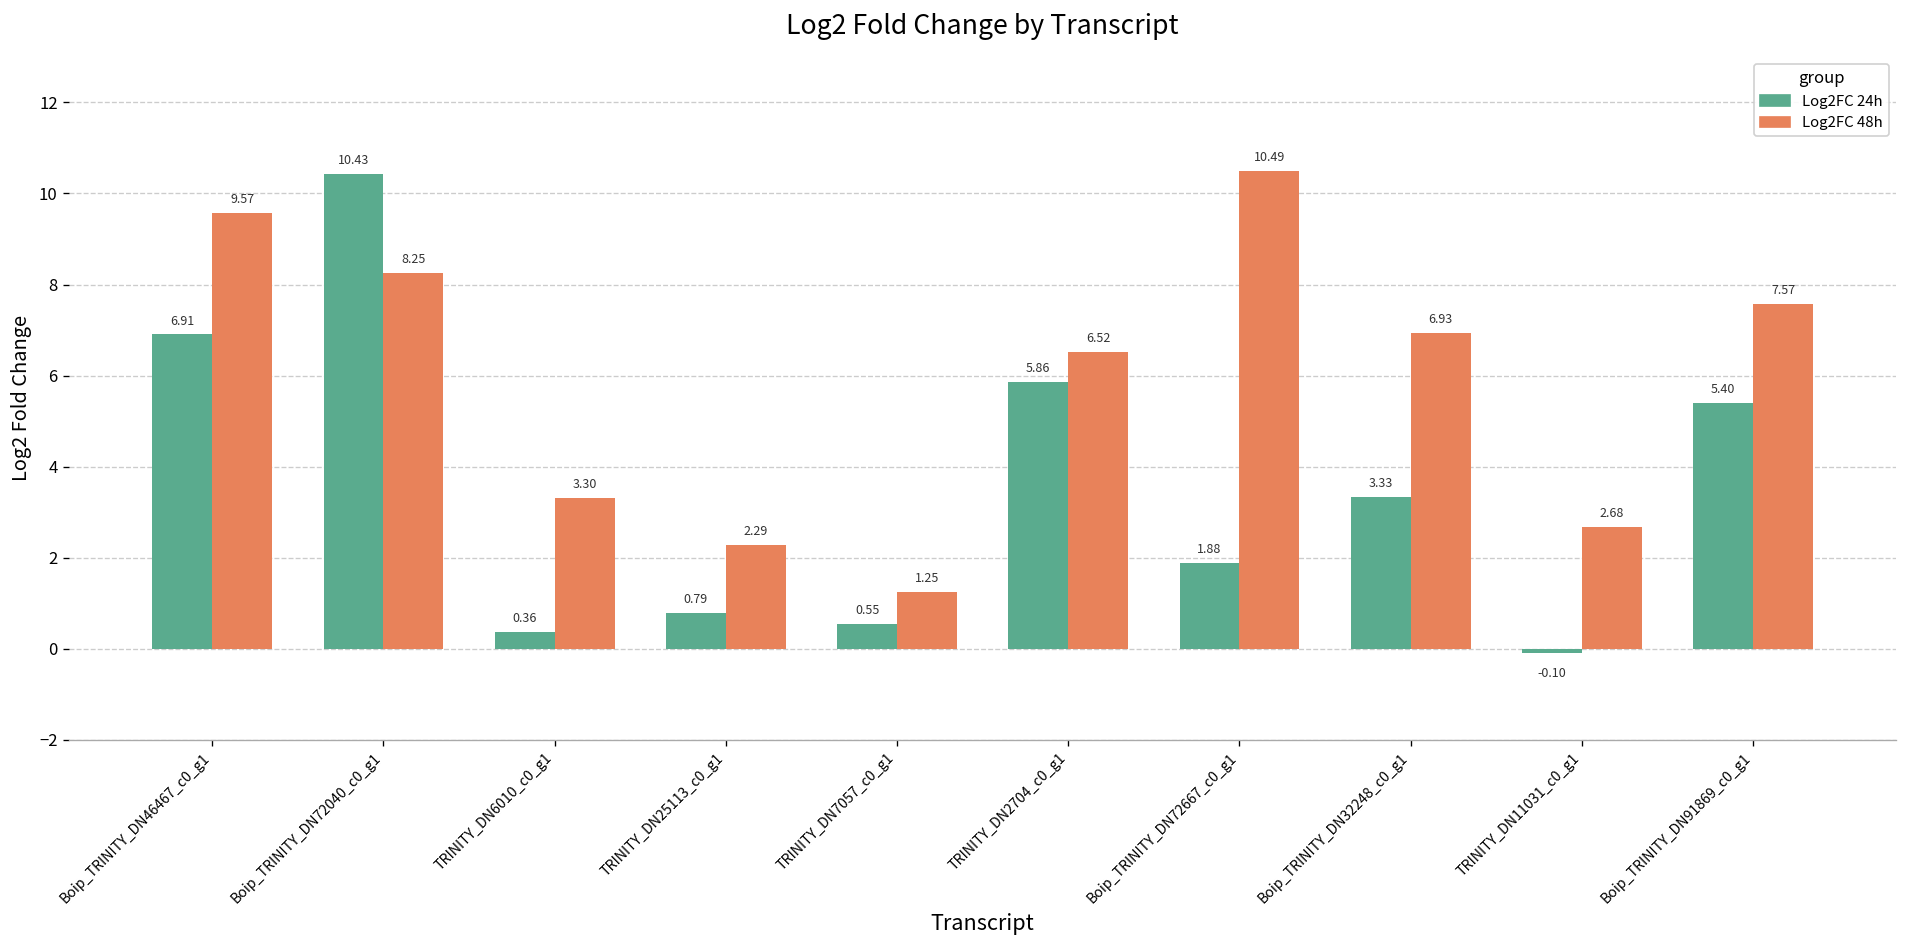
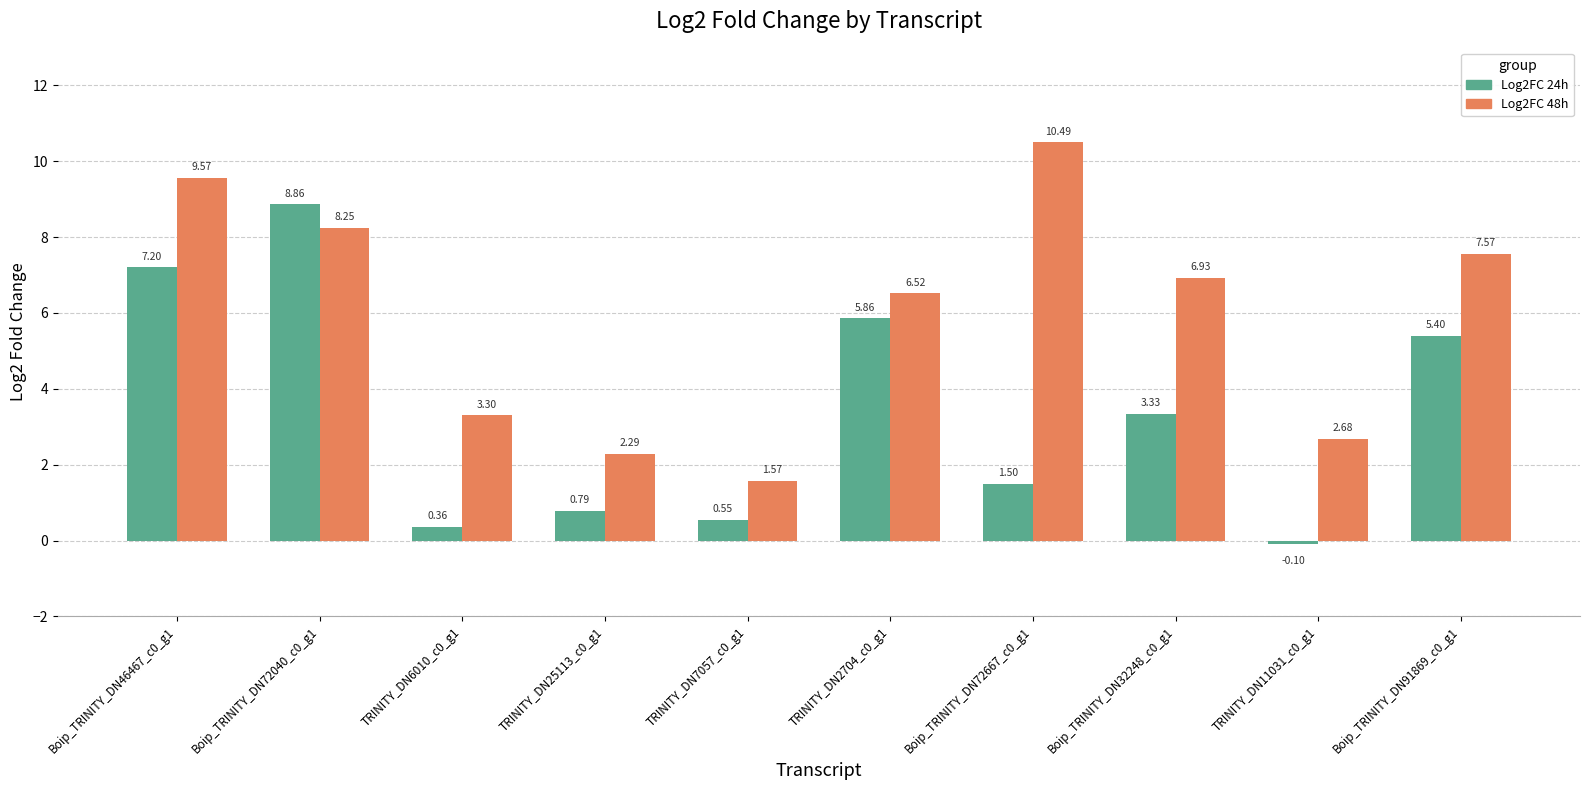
  {
    "Log2FC 24h": {
-     "Boip_TRINITY_DN46467_c0_g1": 6.91,
-     "Boip_TRINITY_DN72040_c0_g1": 10.43,
+     "Boip_TRINITY_DN46467_c0_g1": 7.20,
+     "Boip_TRINITY_DN72040_c0_g1": 8.86,
      "TRINITY_DN6010_c0_g1": 0.36,
      "TRINITY_DN25113_c0_g1": 0.79,
      "TRINITY_DN7057_c0_g1": 0.55,
      "TRINITY_DN2704_c0_g1": 5.86,
-     "Boip_TRINITY_DN72667_c0_g1": 1.88,
+     "Boip_TRINITY_DN72667_c0_g1": 1.50,
      "Boip_TRINITY_DN32248_c0_g1": 3.33,
      "TRINITY_DN11031_c0_g1": -0.10,
      "Boip_TRINITY_DN91869_c0_g1": 5.40
    },
    "Log2FC 48h": {
      "Boip_TRINITY_DN46467_c0_g1": 9.57,
      "Boip_TRINITY_DN72040_c0_g1": 8.25,
      "TRINITY_DN6010_c0_g1": 3.30,
      "TRINITY_DN25113_c0_g1": 2.29,
-     "TRINITY_DN7057_c0_g1": 1.25,
+     "TRINITY_DN7057_c0_g1": 1.57,
      "TRINITY_DN2704_c0_g1": 6.52,
      "Boip_TRINITY_DN72667_c0_g1": 10.49,
      "Boip_TRINITY_DN32248_c0_g1": 6.93,
      "TRINITY_DN11031_c0_g1": 2.68,
      "Boip_TRINITY_DN91869_c0_g1": 7.57
    }
  }
